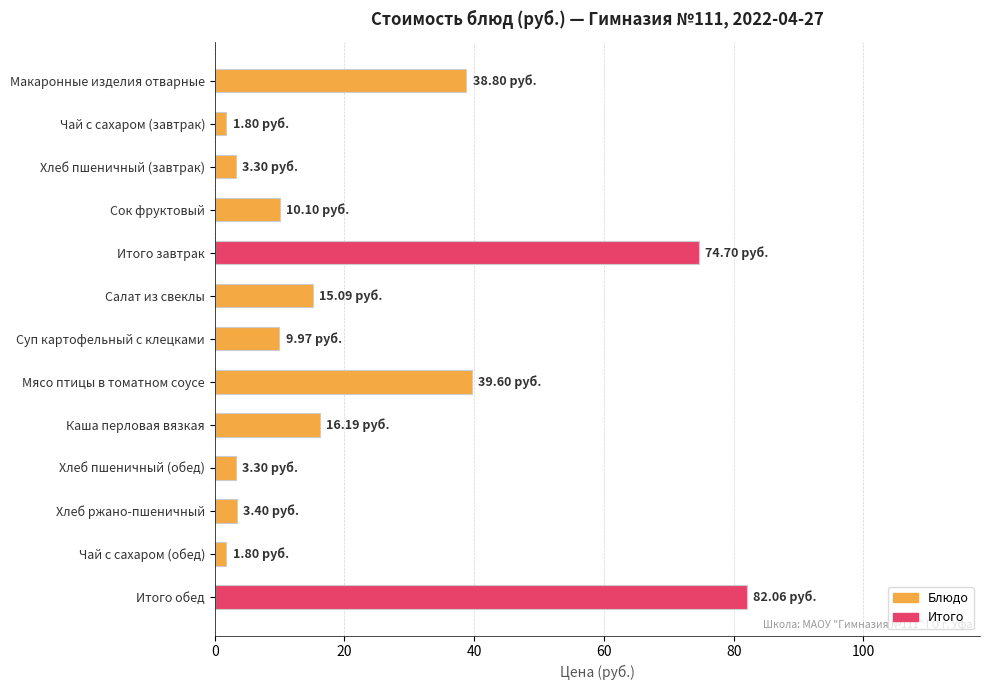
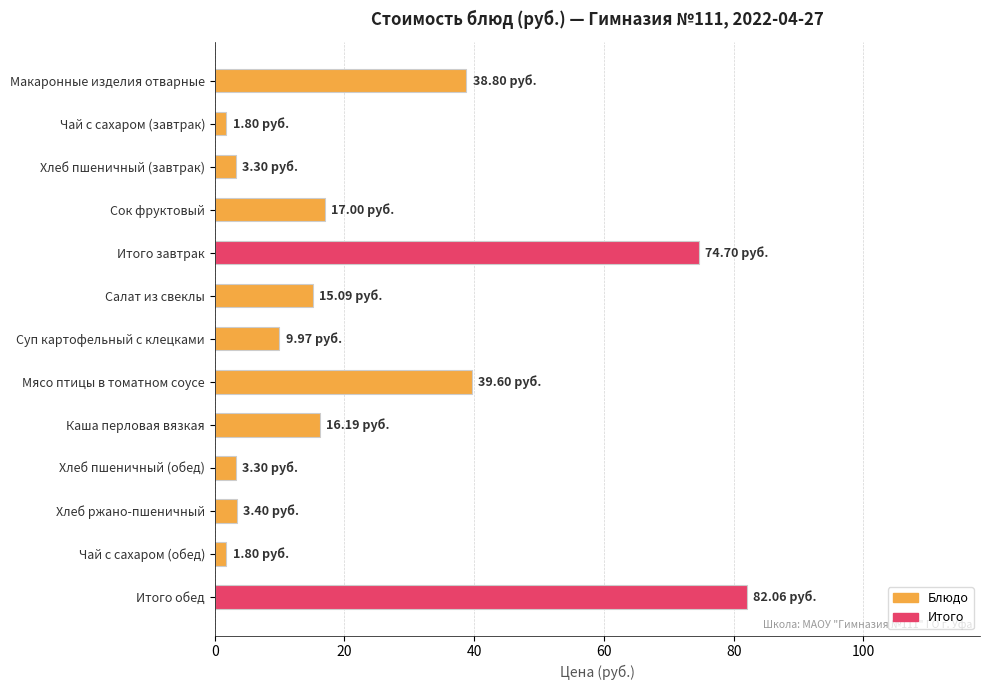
  {
    "Макаронные изделия отварные": 38.80,
    "Чай с сахаром (завтрак)": 1.80,
    "Хлеб пшеничный (завтрак)": 3.30,
-   "Сок фруктовый": 10.10,
+   "Сок фруктовый": 17.00,
    "Итого завтрак": 74.70,
    "Салат из свеклы": 15.09,
    "Суп картофельный с клецками": 9.97,
    "Мясо птицы в томатном соусе": 39.60,
    "Каша перловая вязкая": 16.19,
    "Хлеб пшеничный (обед)": 3.30,
    "Хлеб ржано-пшеничный": 3.40,
    "Чай с сахаром (обед)": 1.80,
    "Итого обед": 82.06
  }
